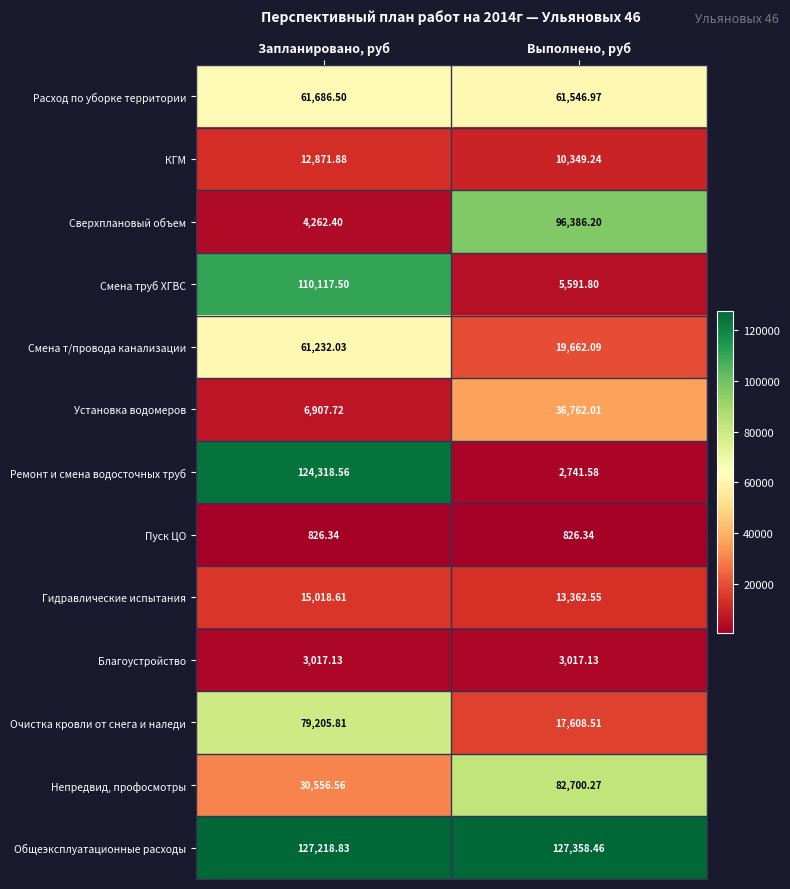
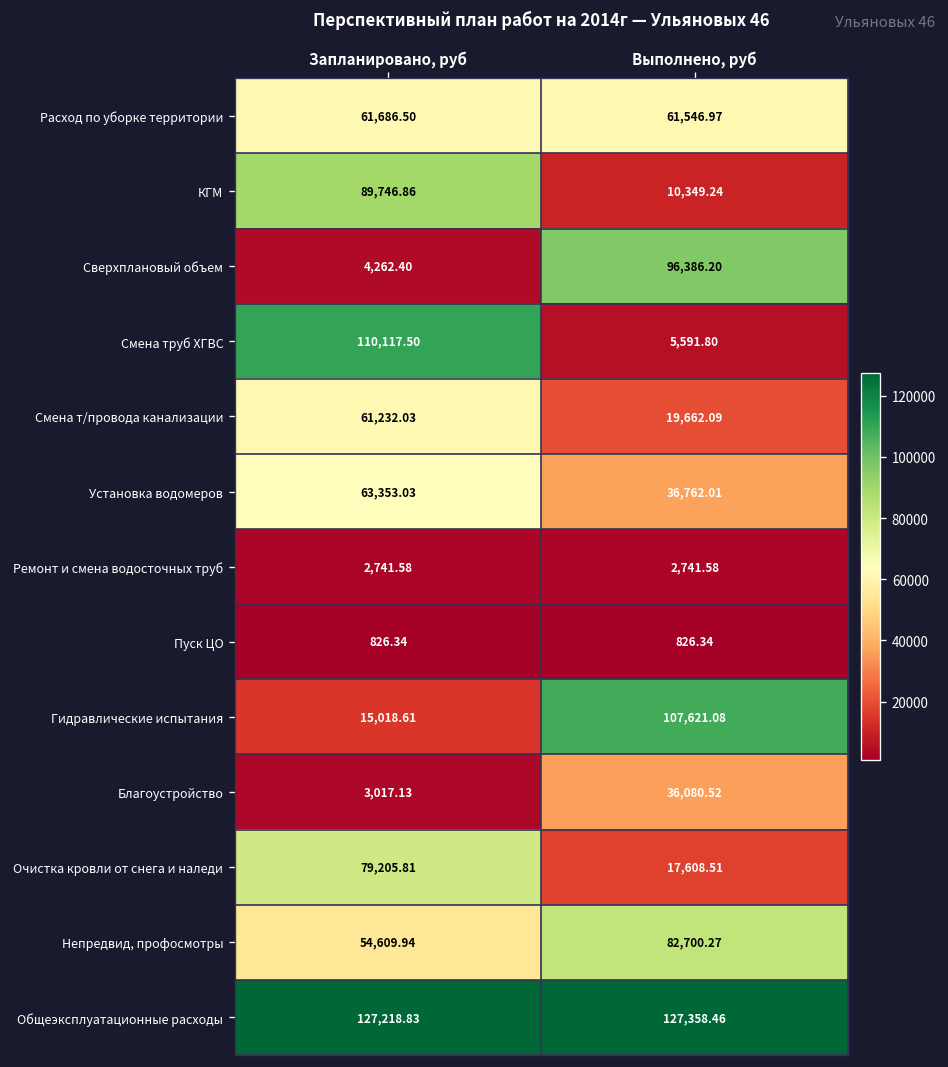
  {
    "Расход по уборке территории": {
      "Запланировано, руб": "61,686.50",
      "Выполнено, руб": "61,546.97"
    },
    "КГМ": {
-     "Запланировано, руб": "12,871.88",
+     "Запланировано, руб": "89,746.86",
      "Выполнено, руб": "10,349.24"
    },
    "Сверхплановый объем": {
      "Запланировано, руб": "4,262.40",
      "Выполнено, руб": "96,386.20"
    },
    "Смена труб ХГВС": {
      "Запланировано, руб": "110,117.50",
      "Выполнено, руб": "5,591.80"
    },
    "Смена т/провода канализации": {
      "Запланировано, руб": "61,232.03",
      "Выполнено, руб": "19,662.09"
    },
    "Установка водомеров": {
-     "Запланировано, руб": "6,907.72",
+     "Запланировано, руб": "63,353.03",
      "Выполнено, руб": "36,762.01"
    },
    "Ремонт и смена водосточных труб": {
-     "Запланировано, руб": "124,318.56",
+     "Запланировано, руб": "2,741.58",
      "Выполнено, руб": "2,741.58"
    },
    "Пуск ЦО": {
      "Запланировано, руб": "826.34",
      "Выполнено, руб": "826.34"
    },
    "Гидравлические испытания": {
      "Запланировано, руб": "15,018.61",
-     "Выполнено, руб": "13,362.55"
+     "Выполнено, руб": "107,621.08"
    },
    "Благоустройство": {
      "Запланировано, руб": "3,017.13",
-     "Выполнено, руб": "3,017.13"
+     "Выполнено, руб": "36,080.52"
    },
    "Очистка кровли от снега и наледи": {
      "Запланировано, руб": "79,205.81",
      "Выполнено, руб": "17,608.51"
    },
    "Непредвид, профосмотры": {
-     "Запланировано, руб": "30,556.56",
+     "Запланировано, руб": "54,609.94",
      "Выполнено, руб": "82,700.27"
    },
    "Общеэксплуатационные расходы": {
      "Запланировано, руб": "127,218.83",
      "Выполнено, руб": "127,358.46"
    }
  }
